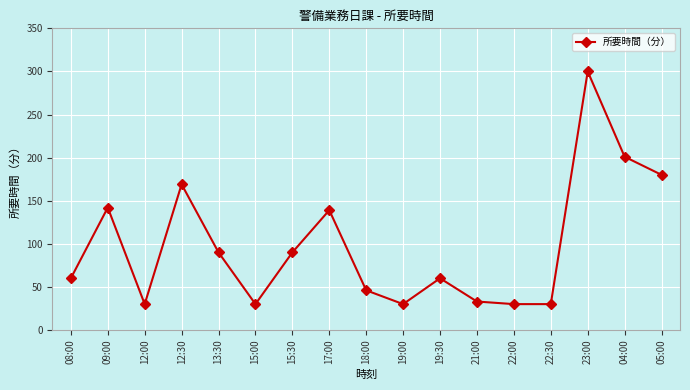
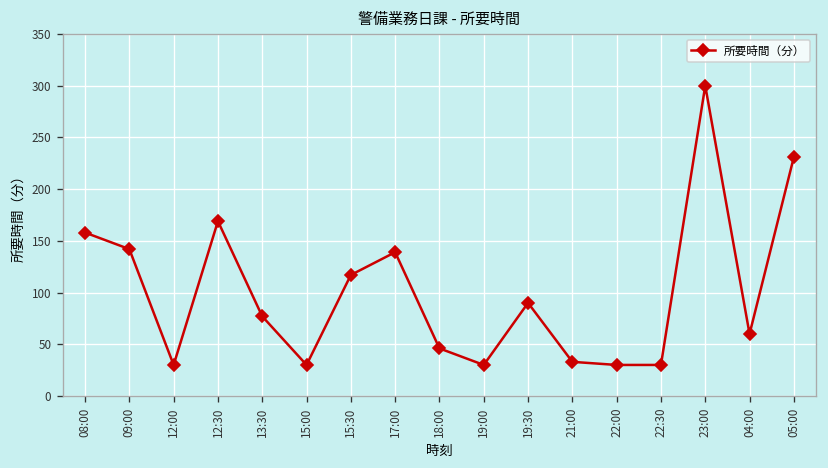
  {
-   "08:00": 60,
+   "08:00": 160,
    "09:00": 140,
    "12:00": 30,
    "12:30": 170,
-   "13:30": 90,
+   "13:30": 80,
    "15:00": 30,
-   "15:30": 90,
+   "15:30": 120,
    "17:00": 140,
    "18:00": 50,
    "19:00": 30,
-   "19:30": 60,
+   "19:30": 90,
    "21:00": 30,
    "22:00": 30,
    "22:30": 30,
    "23:00": 300,
-   "04:00": 200,
-   "05:00": 180
+   "04:00": 60,
+   "05:00": 230
  }
